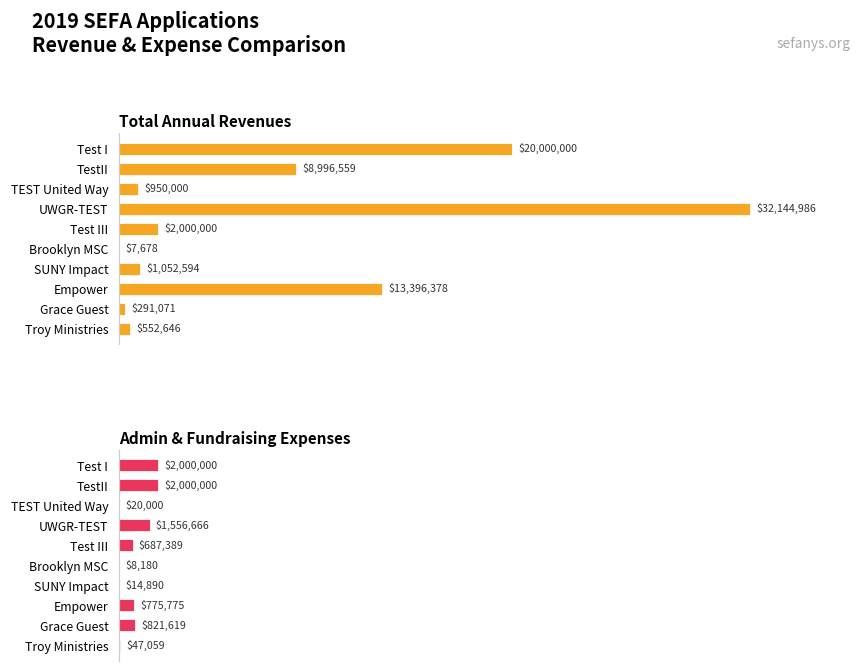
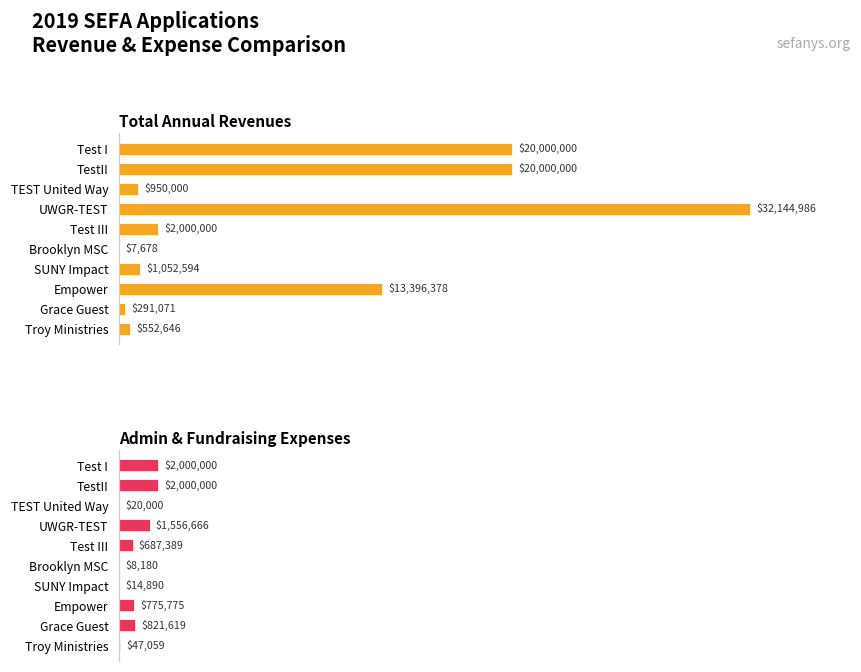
  {
    "Total Annual Revenues": {
      "Test I": "$20,000,000",
-     "TestII": "$8,996,559",
+     "TestII": "$20,000,000",
      "TEST United Way": "$950,000",
      "UWGR-TEST": "$32,144,986",
      "Test III": "$2,000,000",
      "Brooklyn MSC": "$7,678",
      "SUNY Impact": "$1,052,594",
      "Empower": "$13,396,378",
      "Grace Guest": "$291,071",
      "Troy Ministries": "$552,646"
    },
    "Admin & Fundraising Expenses": {
      "Test I": "$2,000,000",
      "TestII": "$2,000,000",
      "TEST United Way": "$20,000",
      "UWGR-TEST": "$1,556,666",
      "Test III": "$687,389",
      "Brooklyn MSC": "$8,180",
      "SUNY Impact": "$14,890",
      "Empower": "$775,775",
      "Grace Guest": "$821,619",
      "Troy Ministries": "$47,059"
    }
  }
